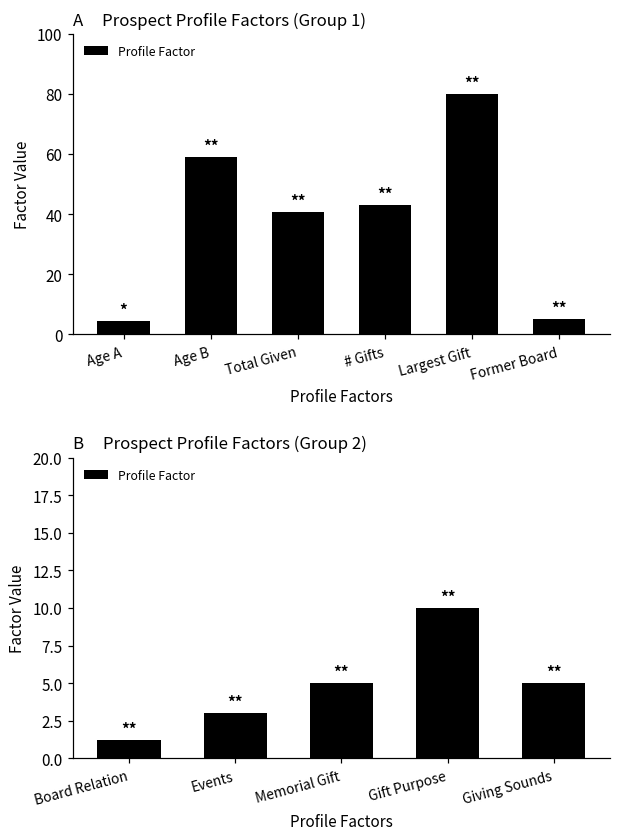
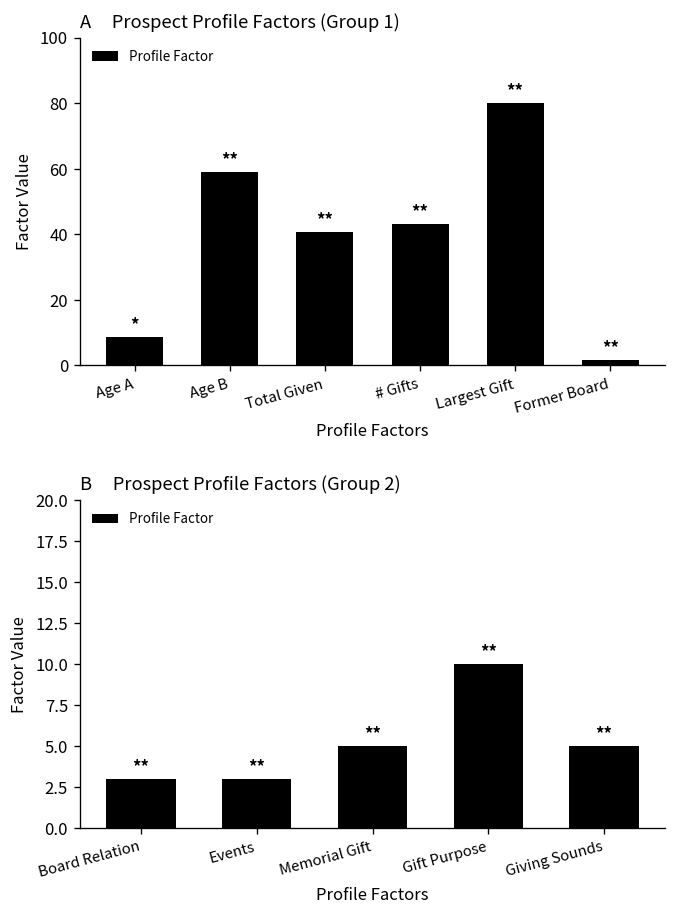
  {
    "A Prospect Profile Factors (Group 1)": {
-     "Age A": 4,
+     "Age A": 9,
      "Age B": 59,
      "Total Given": 41,
      "# Gifts": 43,
      "Largest Gift": 80,
-     "Former Board": 5
+     "Former Board": 2
    },
    "B Prospect Profile Factors (Group 2)": {
-     "Board Relation": 1.2,
+     "Board Relation": 3.0,
      "Events": 3.0,
      "Memorial Gift": 5.0,
      "Gift Purpose": 10.0,
      "Giving Sounds": 5.0
    }
  }
